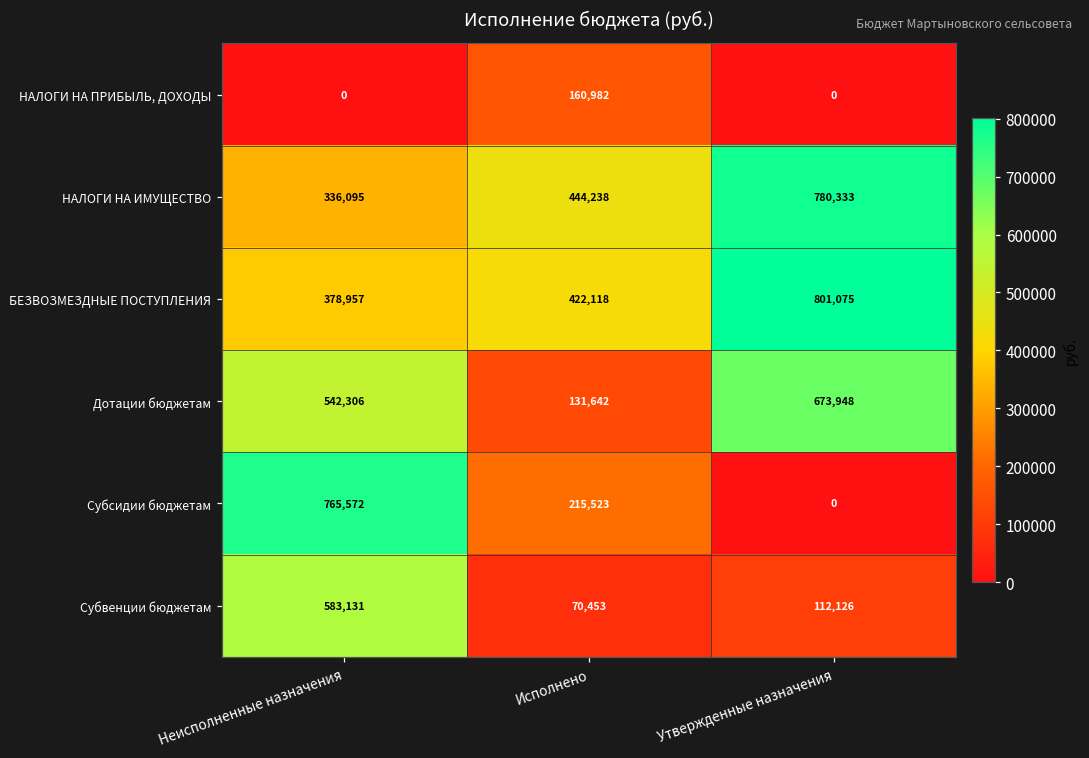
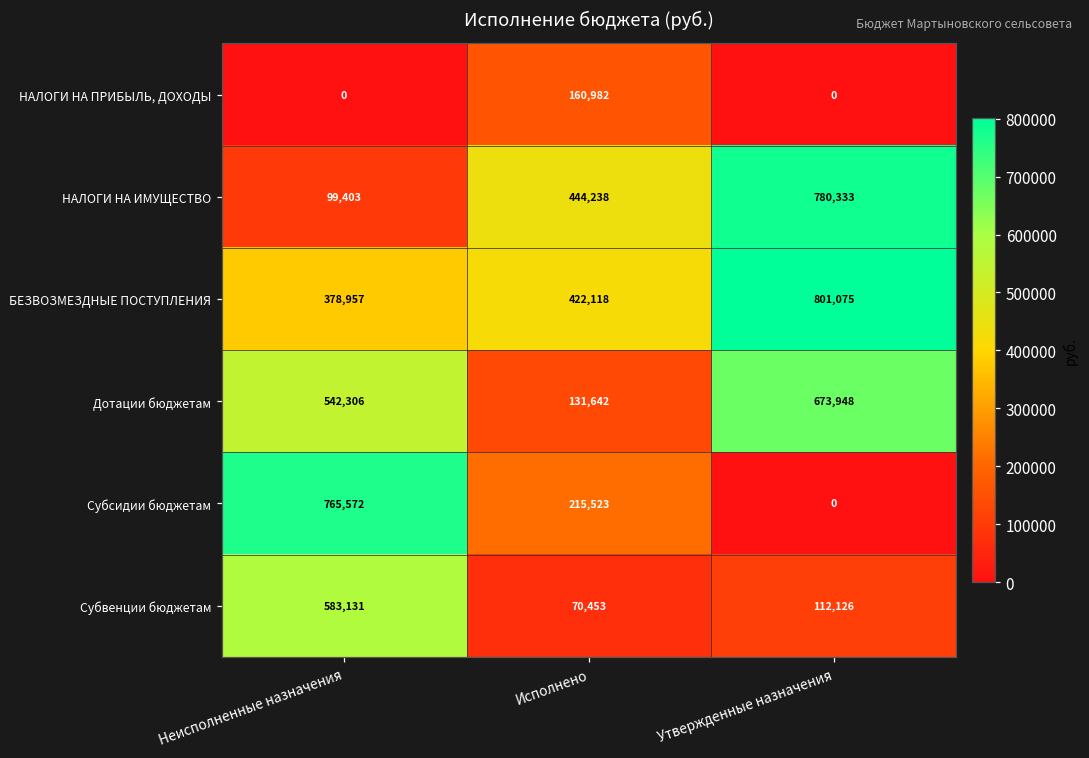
  {
    "НАЛОГИ НА ПРИБЫЛЬ, ДОХОДЫ": {
      "Неисполненные назначения": "0",
      "Исполнено": "160,982",
      "Утвержденные назначения": "0"
    },
    "НАЛОГИ НА ИМУЩЕСТВО": {
-     "Неисполненные назначения": "336,095",
+     "Неисполненные назначения": "99,403",
      "Исполнено": "444,238",
      "Утвержденные назначения": "780,333"
    },
    "БЕЗВОЗМЕЗДНЫЕ ПОСТУПЛЕНИЯ": {
      "Неисполненные назначения": "378,957",
      "Исполнено": "422,118",
      "Утвержденные назначения": "801,075"
    },
    "Дотации бюджетам": {
      "Неисполненные назначения": "542,306",
      "Исполнено": "131,642",
      "Утвержденные назначения": "673,948"
    },
    "Субсидии бюджетам": {
      "Неисполненные назначения": "765,572",
      "Исполнено": "215,523",
      "Утвержденные назначения": "0"
    },
    "Субвенции бюджетам": {
      "Неисполненные назначения": "583,131",
      "Исполнено": "70,453",
      "Утвержденные назначения": "112,126"
    }
  }
